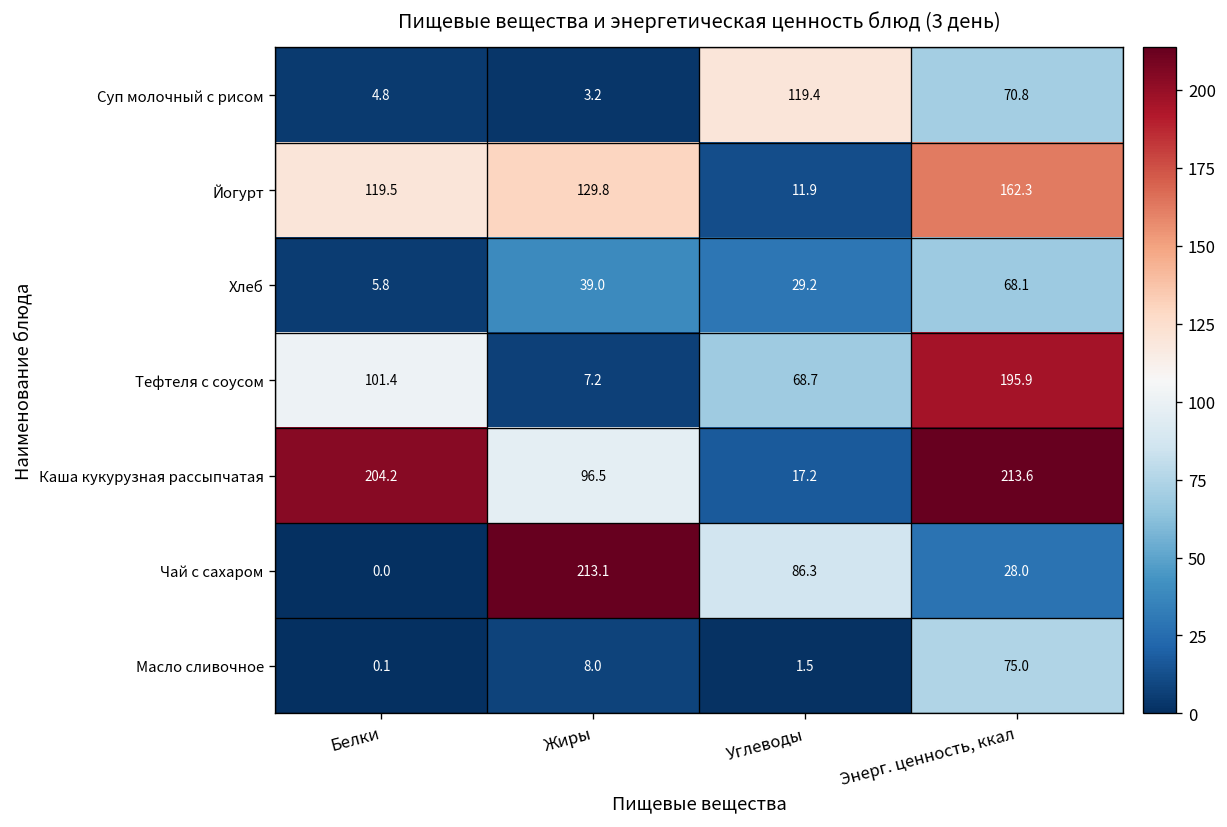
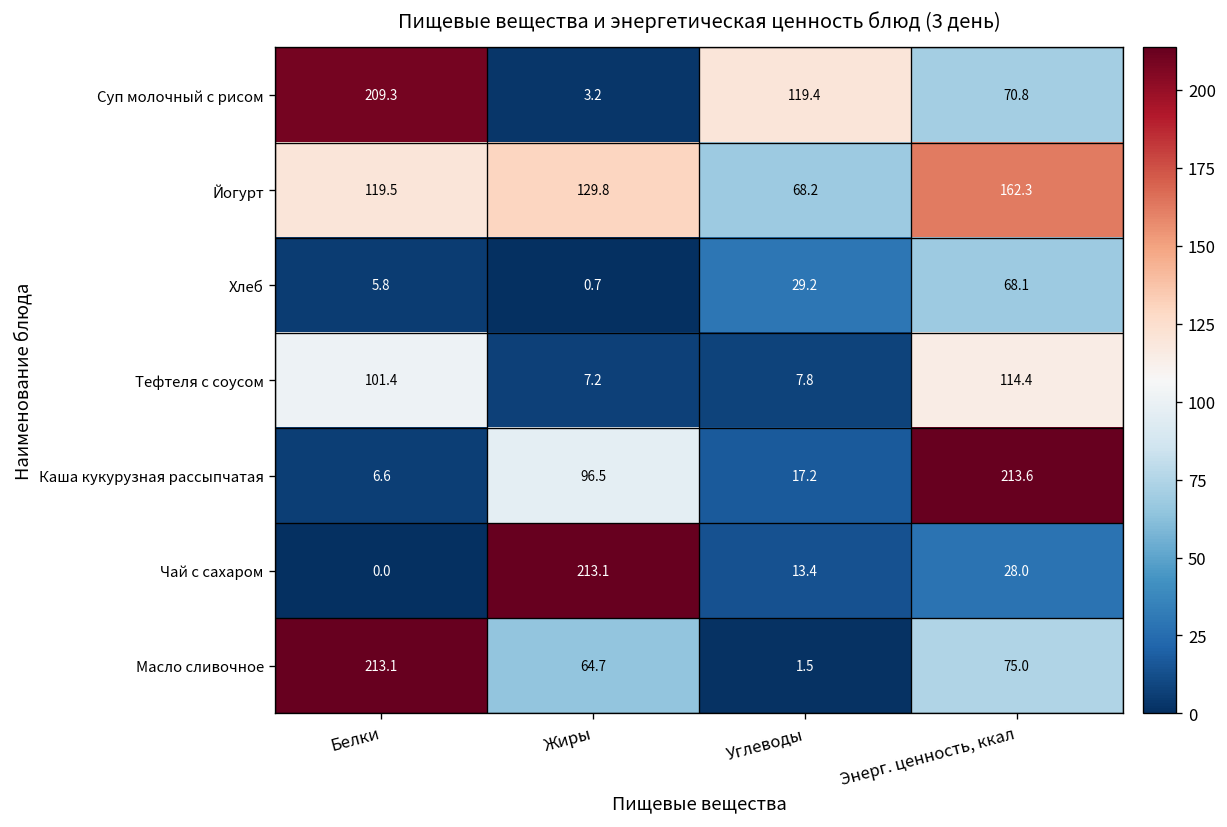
  {
    "Суп молочный с рисом": {
-     "Белки": 4.8,
+     "Белки": 209.3,
      "Жиры": 3.2,
      "Углеводы": 119.4,
      "Энерг. ценность, ккал": 70.8
    },
    "Йогурт": {
      "Белки": 119.5,
      "Жиры": 129.8,
-     "Углеводы": 11.9,
+     "Углеводы": 68.2,
      "Энерг. ценность, ккал": 162.3
    },
    "Хлеб": {
      "Белки": 5.8,
-     "Жиры": 39.0,
+     "Жиры": 0.7,
      "Углеводы": 29.2,
      "Энерг. ценность, ккал": 68.1
    },
    "Тефтеля с соусом": {
      "Белки": 101.4,
      "Жиры": 7.2,
-     "Углеводы": 68.7,
-     "Энерг. ценность, ккал": 195.9
+     "Углеводы": 7.8,
+     "Энерг. ценность, ккал": 114.4
    },
    "Каша кукурузная рассыпчатая": {
-     "Белки": 204.2,
+     "Белки": 6.6,
      "Жиры": 96.5,
      "Углеводы": 17.2,
      "Энерг. ценность, ккал": 213.6
    },
    "Чай с сахаром": {
      "Белки": 0.0,
      "Жиры": 213.1,
-     "Углеводы": 86.3,
+     "Углеводы": 13.4,
      "Энерг. ценность, ккал": 28.0
    },
    "Масло сливочное": {
-     "Белки": 0.1,
-     "Жиры": 8.0,
+     "Белки": 213.1,
+     "Жиры": 64.7,
      "Углеводы": 1.5,
      "Энерг. ценность, ккал": 75.0
    }
  }
